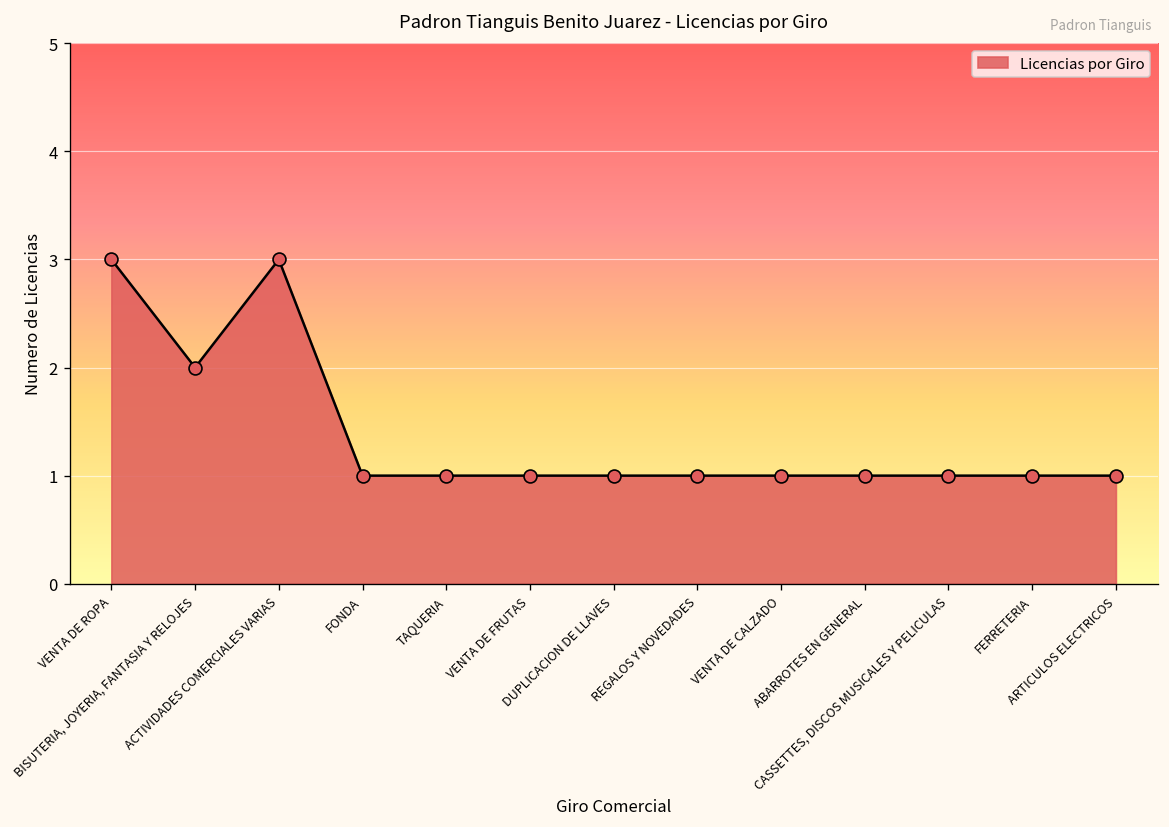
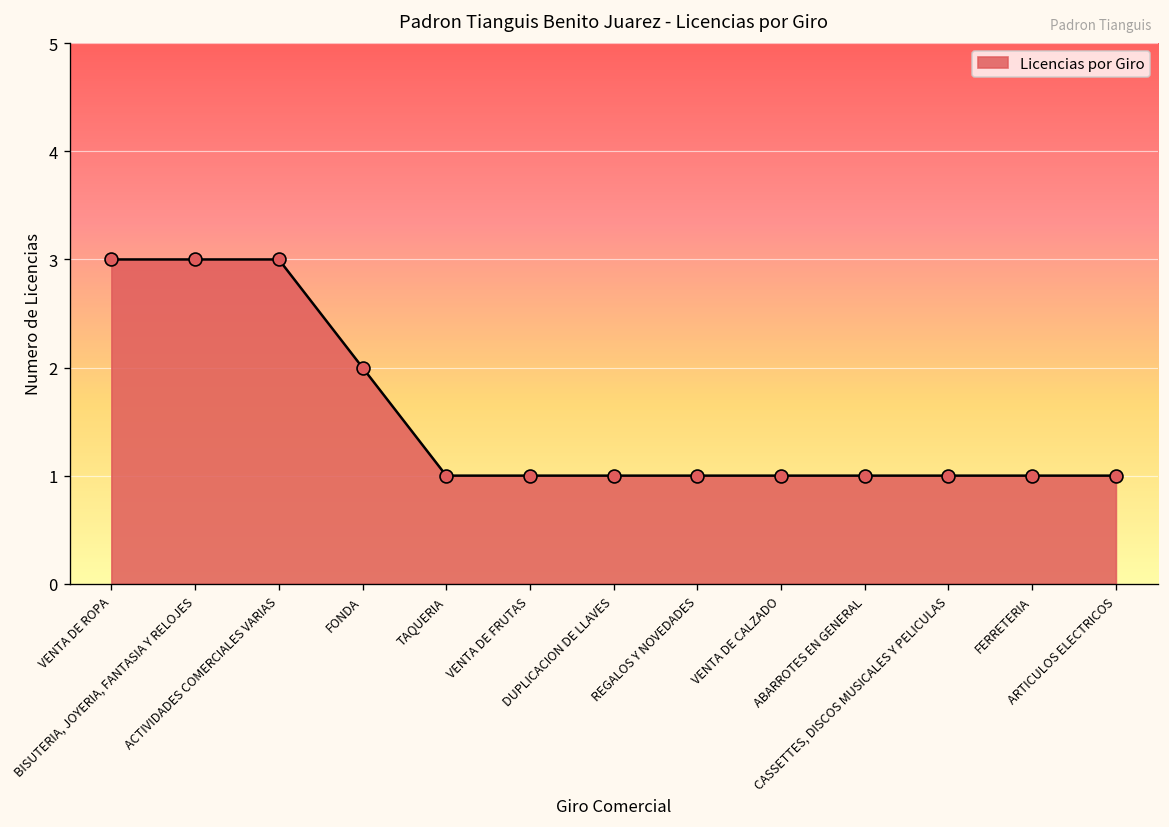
  {
    "VENTA DE ROPA": 3,
-   "BISUTERIA, JOYERIA, FANTASIA Y RELOJES": 2,
+   "BISUTERIA, JOYERIA, FANTASIA Y RELOJES": 3,
    "ACTIVIDADES COMERCIALES VARIAS": 3,
-   "FONDA": 1,
+   "FONDA": 2,
    "TAQUERIA": 1,
    "VENTA DE FRUTAS": 1,
    "DUPLICACION DE LLAVES": 1,
    "REGALOS Y NOVEDADES": 1,
    "VENTA DE CALZADO": 1,
    "ABARROTES EN GENERAL": 1,
    "CASSETTES, DISCOS MUSICALES Y PELICULAS": 1,
    "FERRETERIA": 1,
    "ARTICULOS ELECTRICOS": 1
  }
